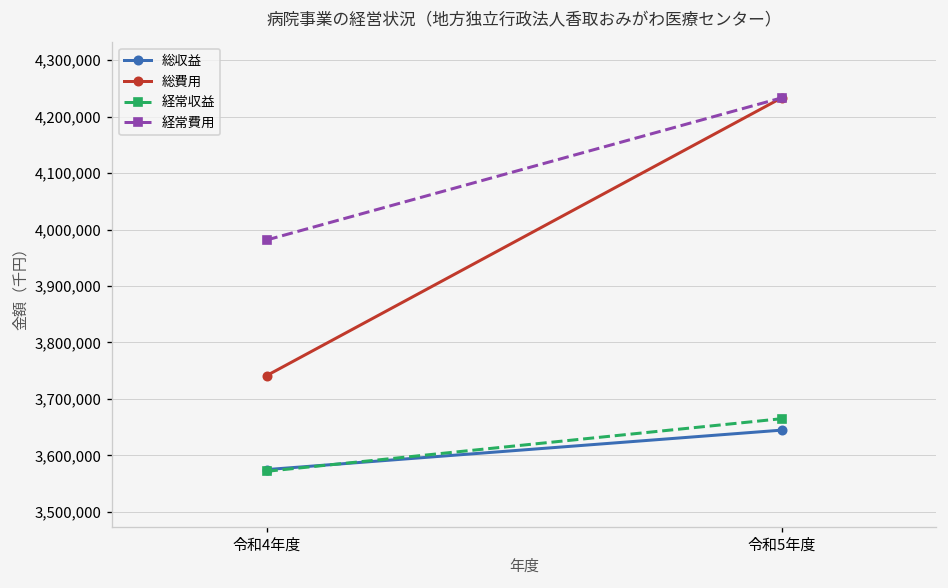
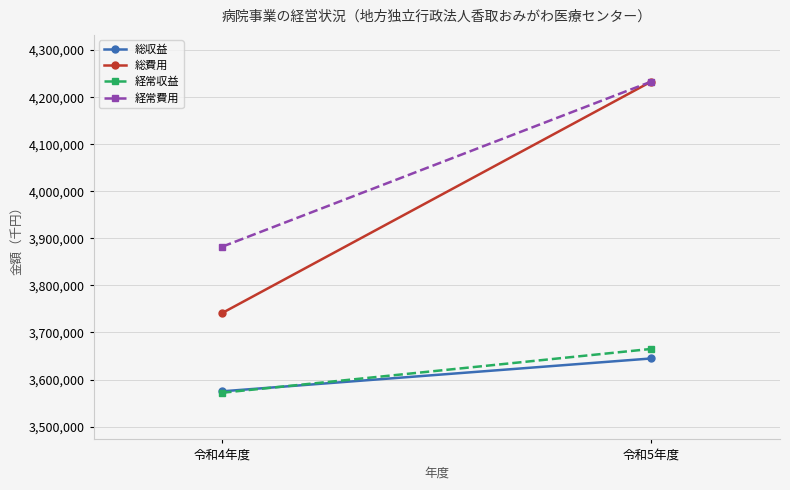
  {
    "総収益": {
      "令和5年度": "3,640,000"
    },
    "総費用": {
      "令和4年度": "3,740,000"
    },
    "経常収益": {
      "令和5年度": "3,670,000"
    },
    "経常費用": {
-     "令和4年度": "3,980,000"
+     "令和4年度": "3,880,000"
    }
  }
